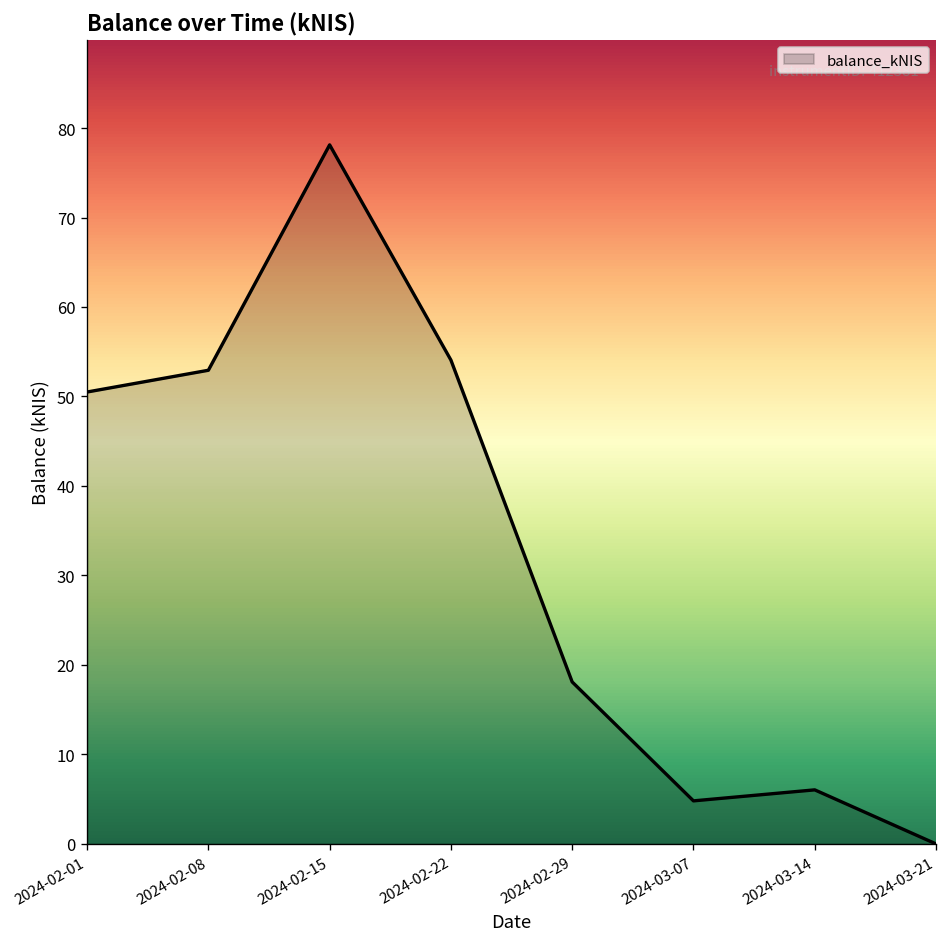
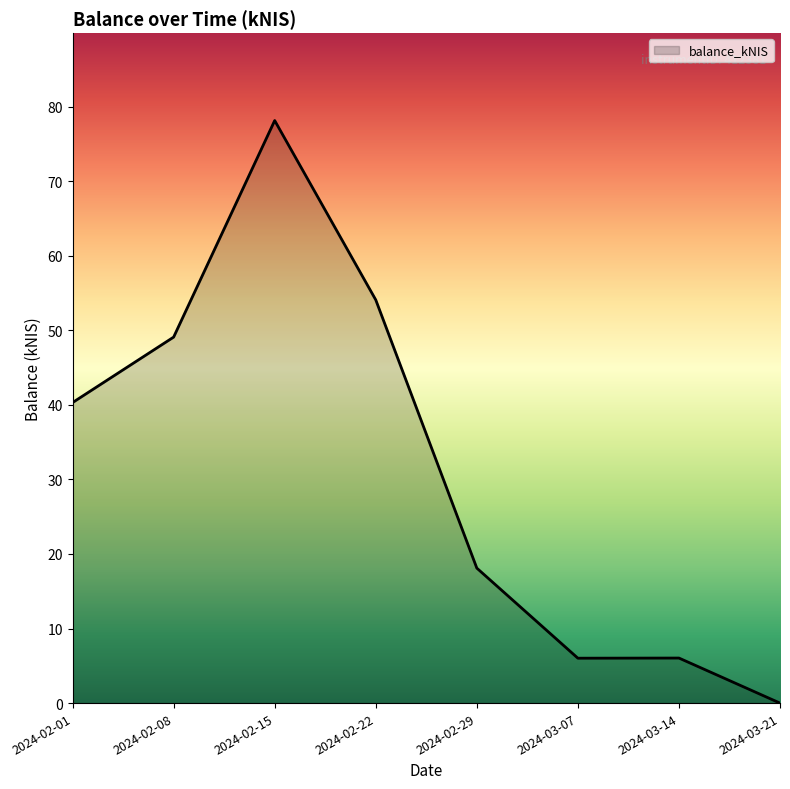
  {
-   "2024-02-01": 51,
-   "2024-02-08": 53,
+   "2024-02-01": 40,
+   "2024-02-08": 49,
    "2024-02-15": 78,
    "2024-02-22": 54,
    "2024-02-29": 18,
-   "2024-03-07": 5,
+   "2024-03-07": 6,
    "2024-03-14": 6,
    "2024-03-21": 0
  }
